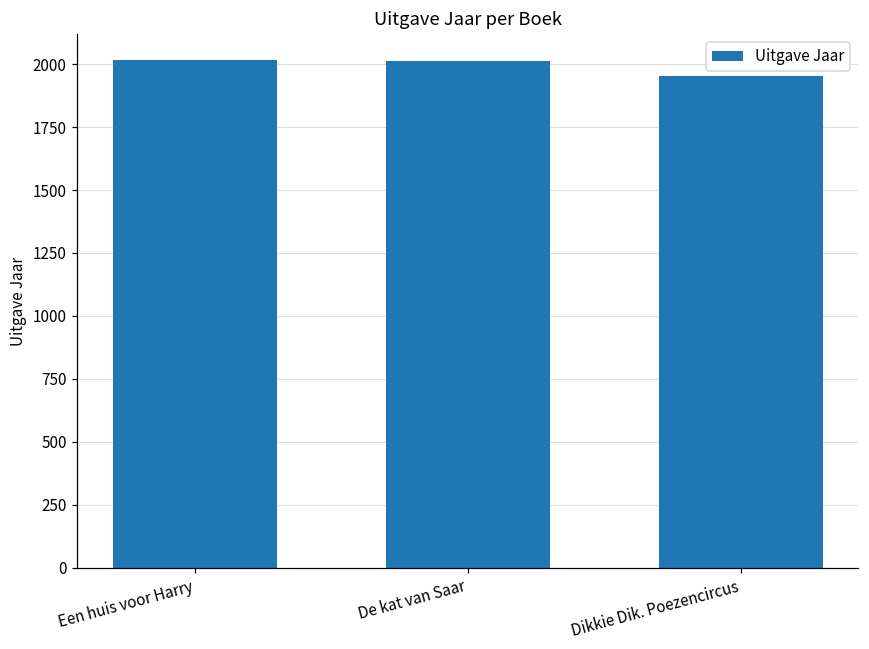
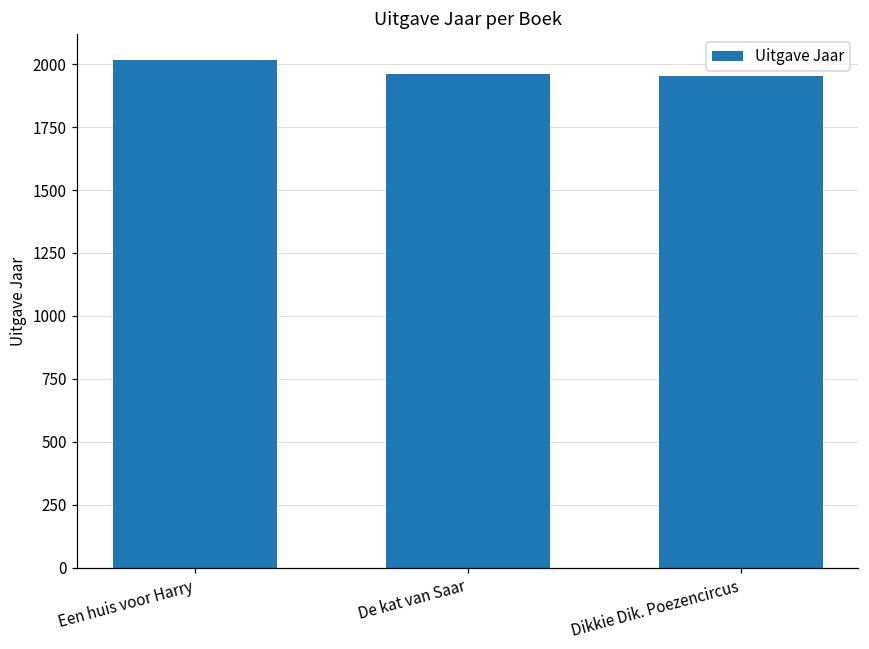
  {
    "Een huis voor Harry": 2020,
-   "De kat van Saar": 2010,
+   "De kat van Saar": 1960,
    "Dikkie Dik. Poezencircus": 1950
  }
